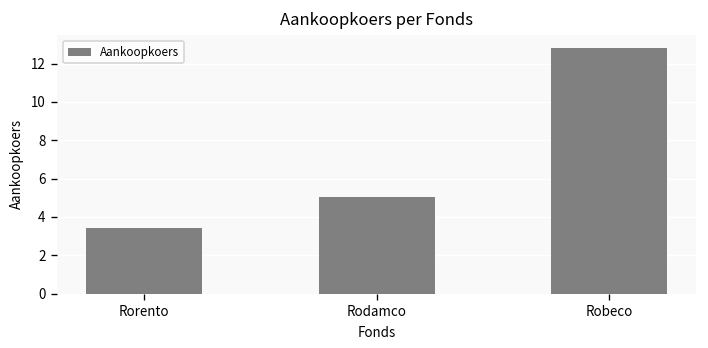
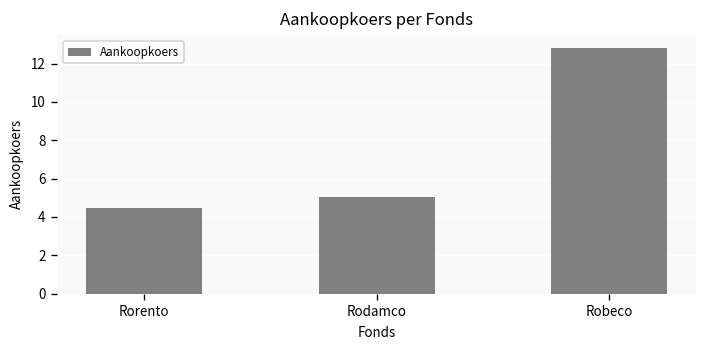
  {
-   "Rorento": 3.4,
+   "Rorento": 4.5,
    "Rodamco": 5.0,
    "Robeco": 12.8
  }
